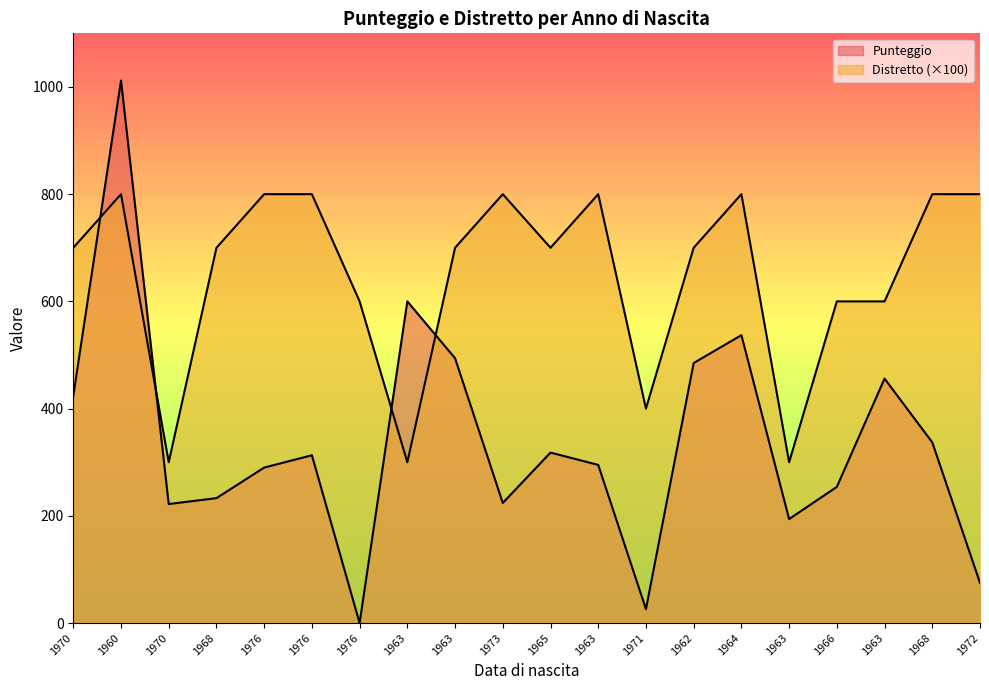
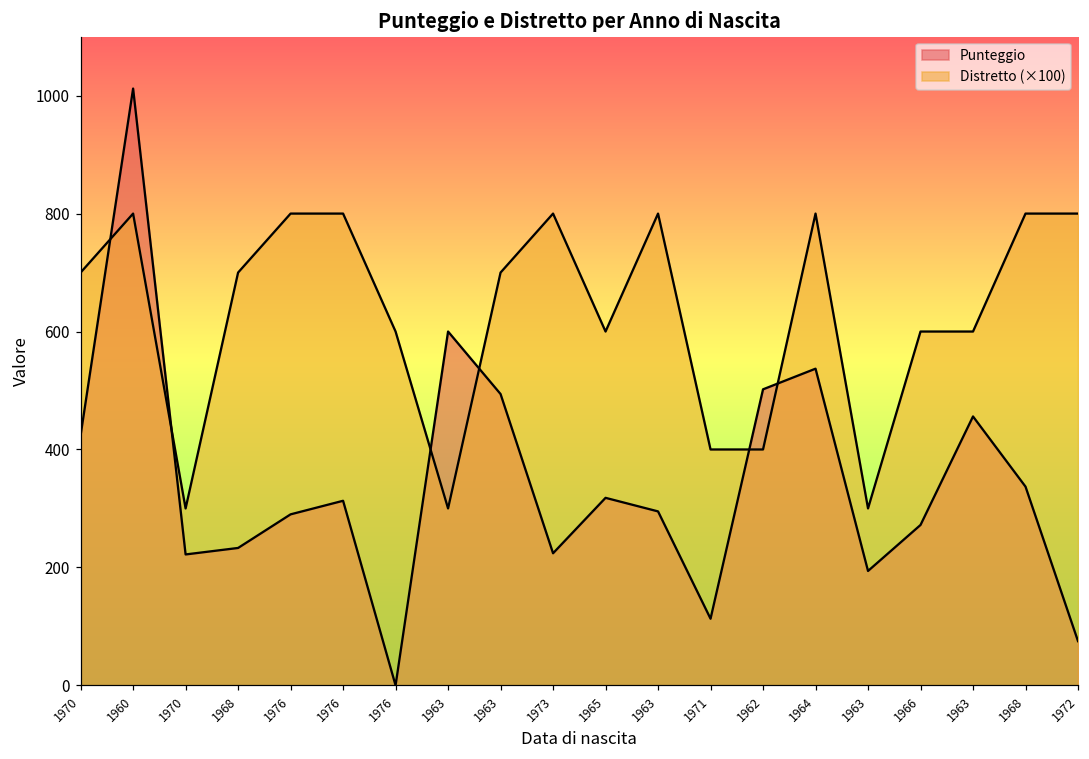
  {
    "Punteggio": {
      "1960": 1010,
      "1973": 220,
      "1965": 320,
-     "1971": 30,
-     "1962": 490,
+     "1971": 110,
+     "1962": 500,
      "1964": 540,
-     "1966": 250,
+     "1966": 270,
      "1972": 80
    },
    "Distretto (×100)": {
      "1960": 800,
      "1973": 800,
-     "1965": 700,
+     "1965": 600,
      "1971": 400,
-     "1962": 700,
+     "1962": 400,
      "1964": 800,
      "1966": 600,
      "1972": 800
    }
  }
